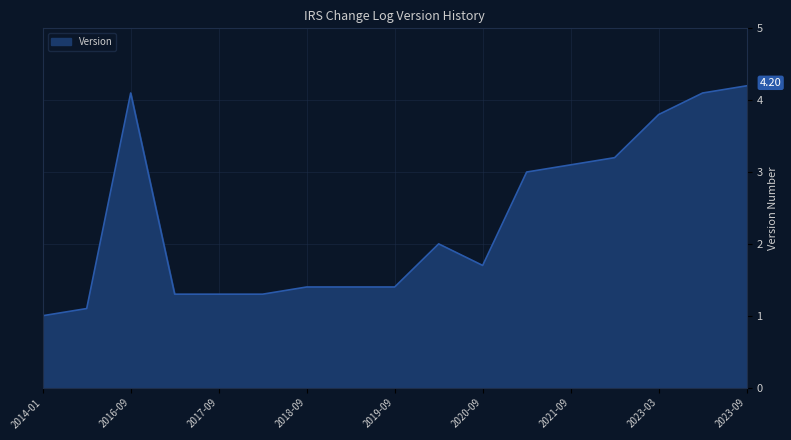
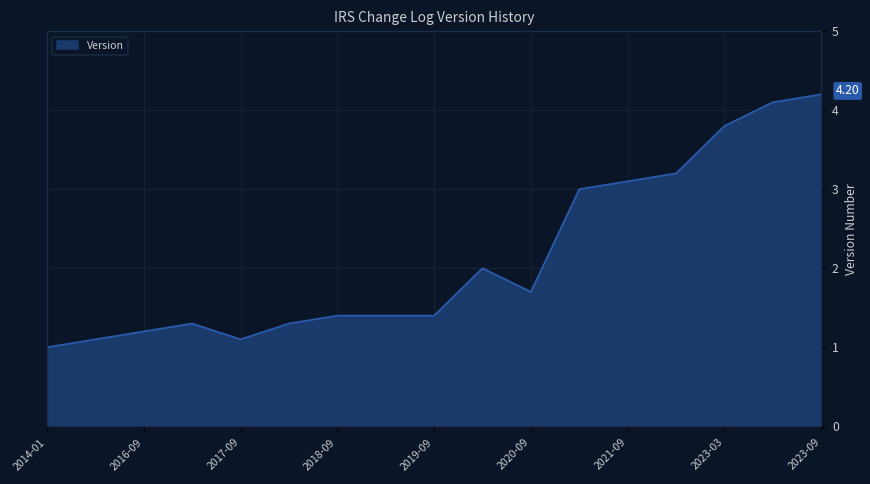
  {
    "2014-01": 1.0,
-   "2016-09": 4.1,
-   "2017-09": 1.3,
+   "2016-09": 1.2,
+   "2017-09": 1.1,
    "2018-09": 1.4,
    "2019-09": 1.4,
    "2020-09": 1.7,
    "2023-03": 3.8
  }
